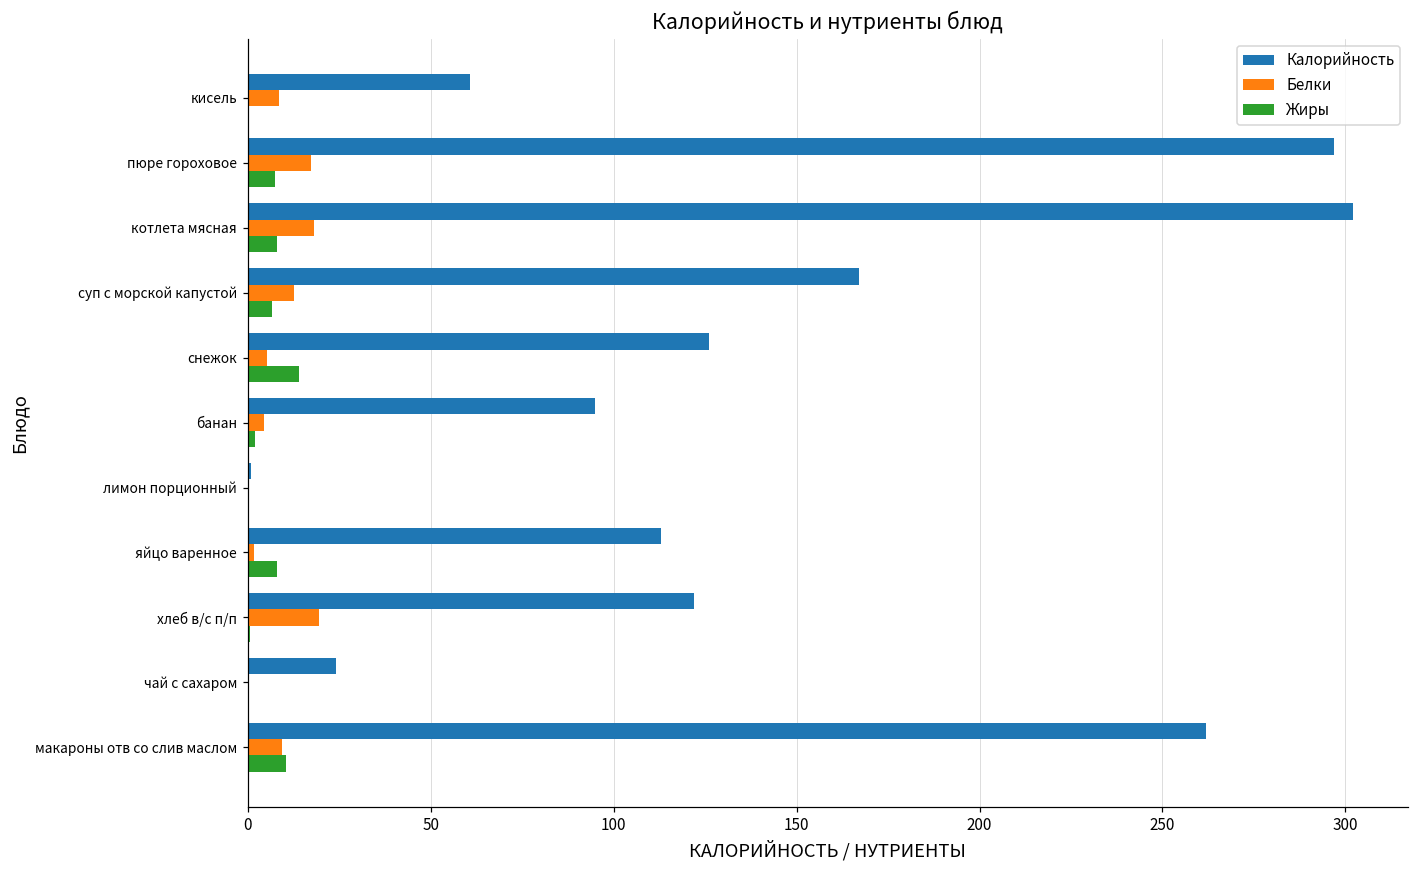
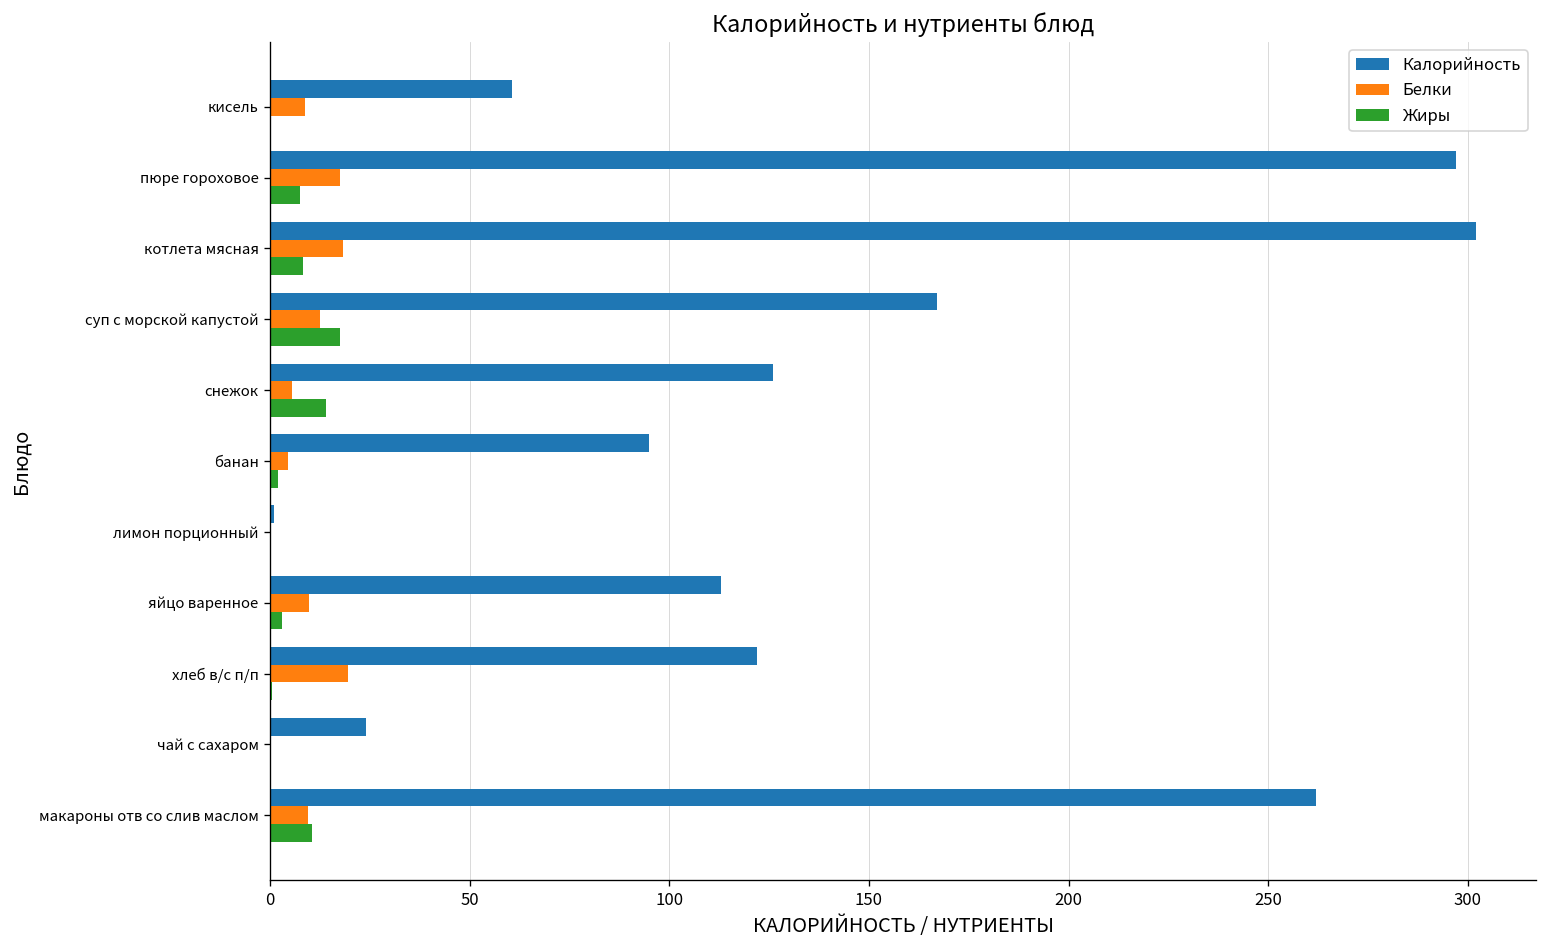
  {
    "Калорийность": {
      "кисель": 61,
      "пюре гороховое": 297,
      "котлета мясная": 302,
      "суп с морской капустой": 167,
      "снежок": 126,
      "банан": 95,
      "лимон порционный": 1,
      "яйцо варенное": 113,
      "хлеб в/с п/п": 122,
      "чай с сахаром": 24,
      "макароны отв со слив маслом": 262
    },
    "Белки": {
      "кисель": 9,
      "пюре гороховое": 17,
      "котлета мясная": 18,
      "суп с морской капустой": 13,
      "снежок": 5,
      "банан": 5,
-     "яйцо варенное": 2,
+     "яйцо варенное": 10,
      "хлеб в/с п/п": 20,
      "макароны отв со слив маслом": 10
    },
    "Жиры": {
      "пюре гороховое": 7,
      "котлета мясная": 8,
-     "суп с морской капустой": 7,
+     "суп с морской капустой": 17,
      "снежок": 14,
      "банан": 2,
      "лимон порционный": 0,
-     "яйцо варенное": 8,
+     "яйцо варенное": 3,
      "чай с сахаром": 0,
      "макароны отв со слив маслом": 10
    }
  }
